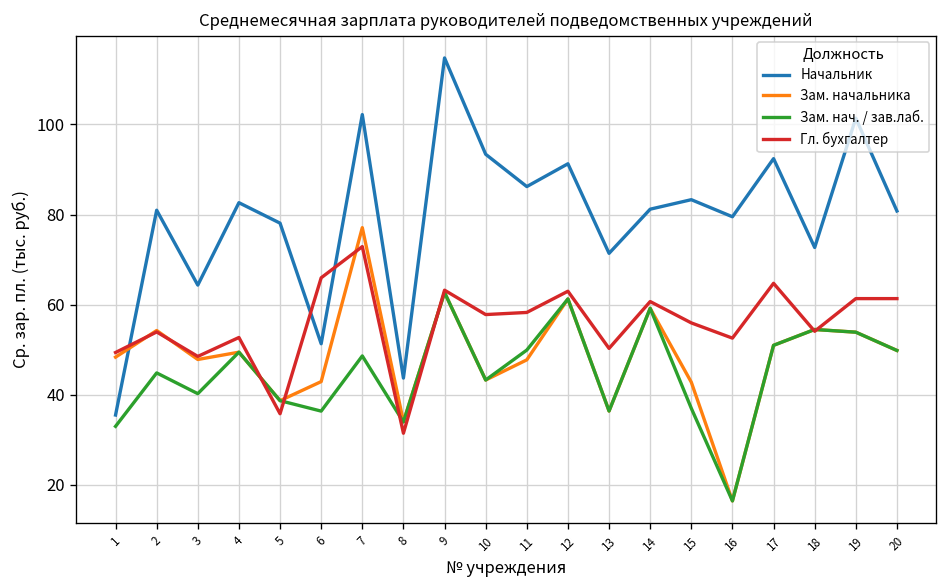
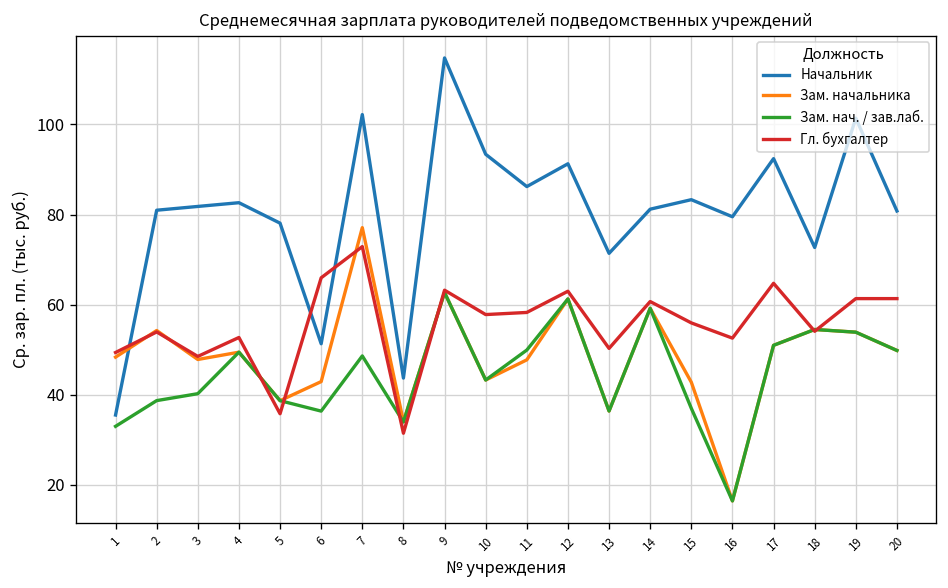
  {
    "Начальник": {
      "1": 36,
      "2": 81,
-     "3": 64,
+     "3": 82,
      "4": 83,
      "5": 78,
      "6": 51,
      "7": 102,
      "8": 44,
      "9": 115,
      "10": 93,
      "11": 86,
      "12": 91,
      "13": 71,
      "14": 81,
      "15": 83,
      "16": 80,
      "17": 92,
      "18": 73,
      "20": 81
    },
    "Зам. начальника": {
      "1": 48,
      "3": 48,
      "6": 43,
      "7": 77,
      "11": 48,
      "15": 43
    },
    "Зам. нач. / зав.лаб.": {
      "1": 33,
-     "2": 45,
+     "2": 39,
      "3": 40,
      "6": 36,
      "7": 49,
      "11": 50,
      "15": 37
    },
    "Гл. бухгалтер": {
      "1": 49,
      "3": 49,
      "4": 53,
      "5": 36,
      "6": 66,
      "7": 73,
      "8": 31,
      "10": 58,
      "11": 58,
      "12": 63,
      "13": 50,
      "14": 61,
      "15": 56,
      "16": 53,
      "17": 65,
      "19": 61,
      "20": 61
    }
  }
